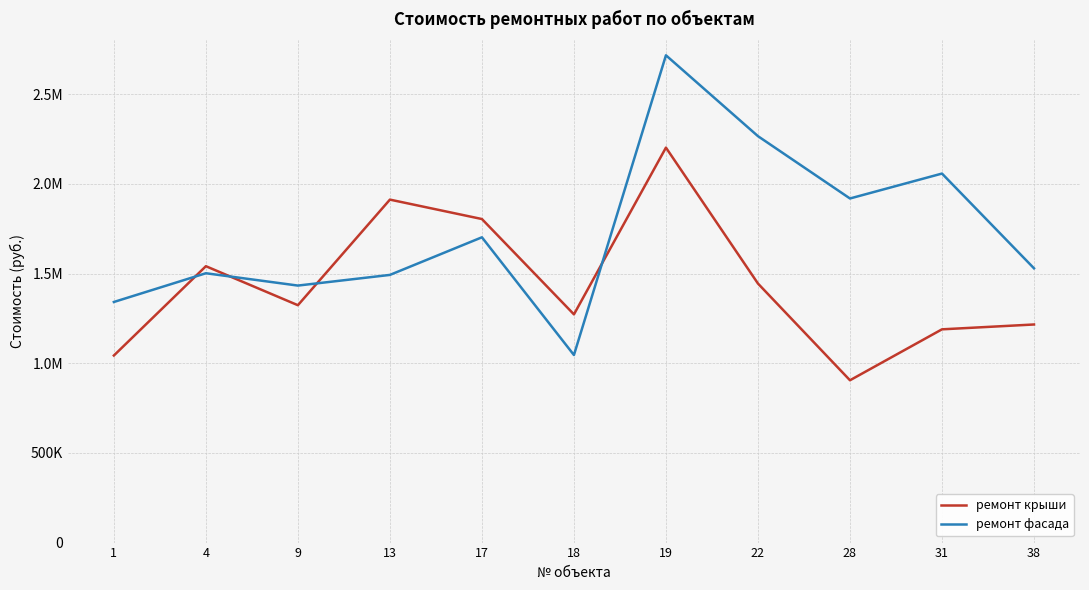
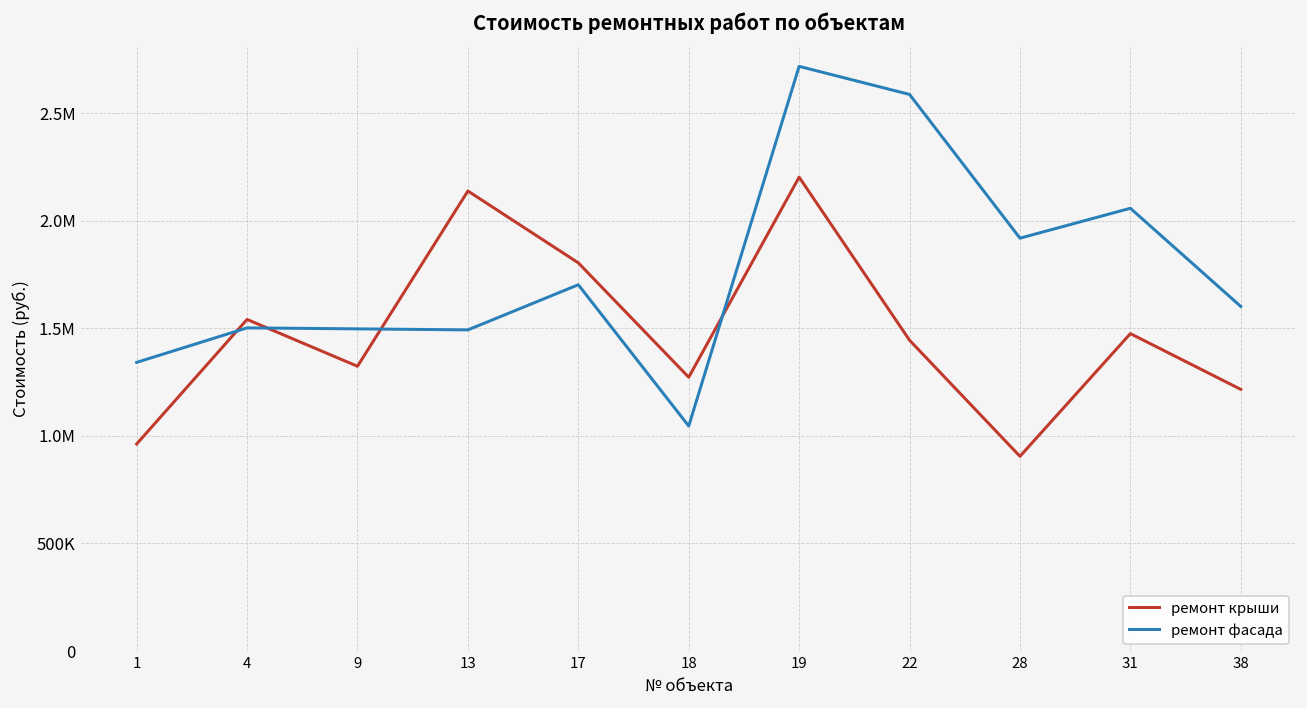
  {
    "ремонт крыши": {
-     "1": 1040000,
+     "1": 960000,
      "4": 1540000,
      "9": 1320000,
-     "13": 1910000,
+     "13": 2140000,
      "17": 1800000,
      "18": 1270000,
      "19": 2200000,
      "22": 1440000,
      "28": 910000,
-     "31": 1190000,
+     "31": 1480000,
      "38": 1220000
    },
    "ремонт фасада": {
      "1": 1340000,
      "4": 1500000,
-     "9": 1430000,
+     "9": 1500000,
      "13": 1490000,
      "17": 1700000,
      "18": 1050000,
      "19": 2720000,
-     "22": 2270000,
+     "22": 2590000,
      "28": 1920000,
      "31": 2060000,
-     "38": 1530000
+     "38": 1600000
    }
  }
